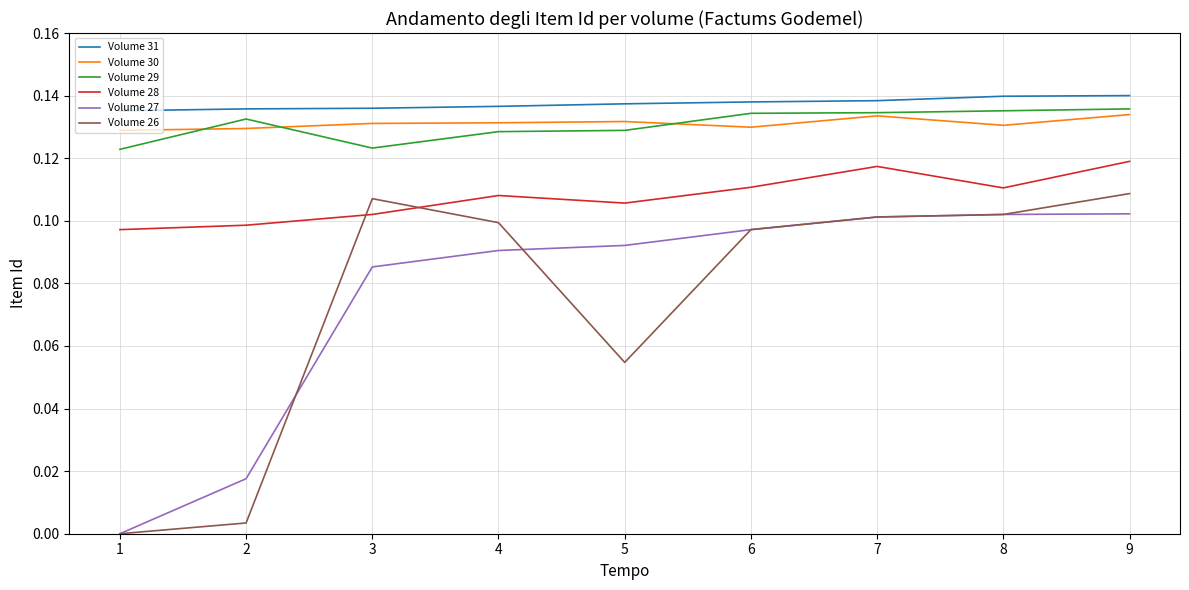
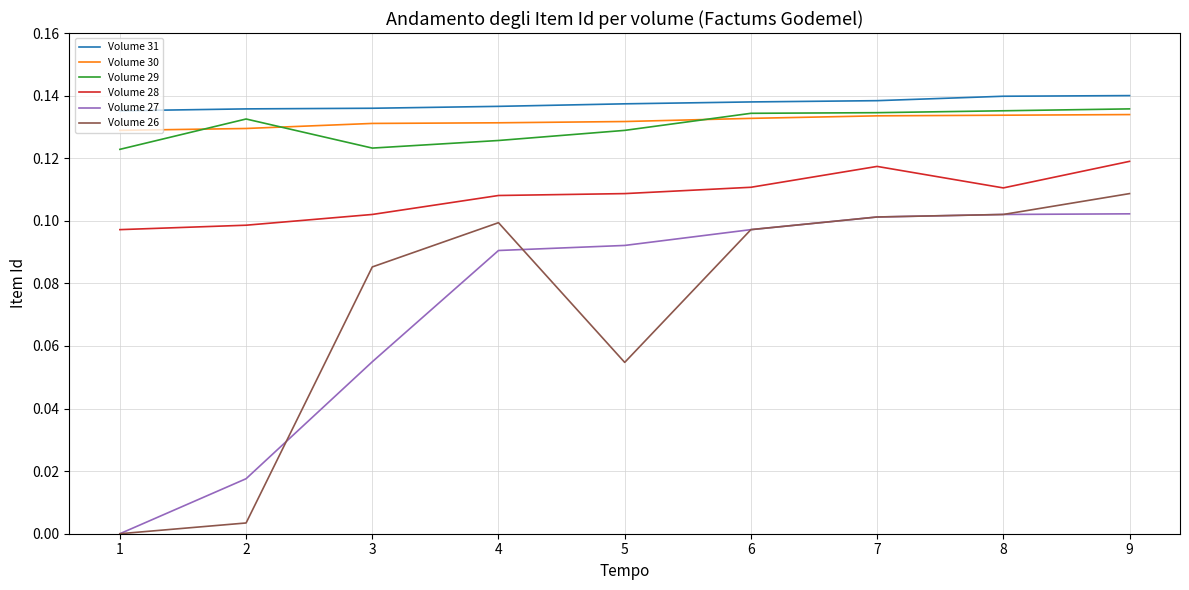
  {
    "Volume 31": {
      "2": 0.136,
      "3": 0.136,
      "4": 0.137,
      "5": 0.137,
      "6": 0.138,
      "7": 0.138,
      "8": 0.140,
      "9": 0.140
    },
    "Volume 30": {
      "2": 0.129,
      "3": 0.131,
      "4": 0.131,
      "5": 0.132,
-     "6": 0.130,
+     "6": 0.133,
      "7": 0.134,
-     "8": 0.131,
+     "8": 0.134,
      "9": 0.134
    },
    "Volume 29": {
      "1": 0.123,
      "2": 0.133,
      "3": 0.123,
-     "4": 0.128,
+     "4": 0.126,
      "5": 0.129,
      "6": 0.134,
      "7": 0.135,
      "8": 0.135,
      "9": 0.136
    },
    "Volume 28": {
      "1": 0.097,
      "2": 0.099,
      "3": 0.102,
      "4": 0.108,
-     "5": 0.106,
+     "5": 0.109,
      "6": 0.111,
      "7": 0.117,
      "8": 0.111,
      "9": 0.119
    },
    "Volume 27": {
      "2": 0.018,
-     "3": 0.085,
+     "3": 0.055,
      "4": 0.091,
      "5": 0.092,
      "9": 0.102
    },
    "Volume 26": {
      "2": 0.003,
-     "3": 0.107,
+     "3": 0.085,
      "4": 0.099,
      "5": 0.055,
      "9": 0.109
    }
  }
